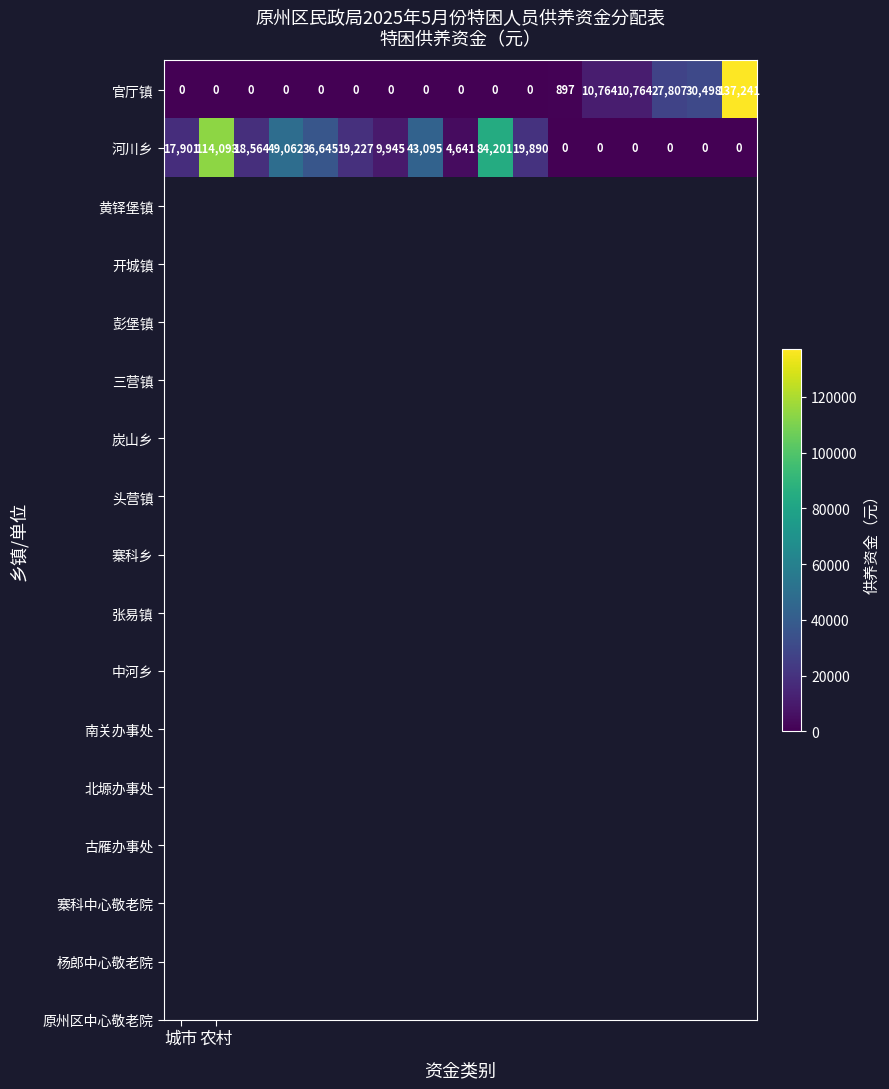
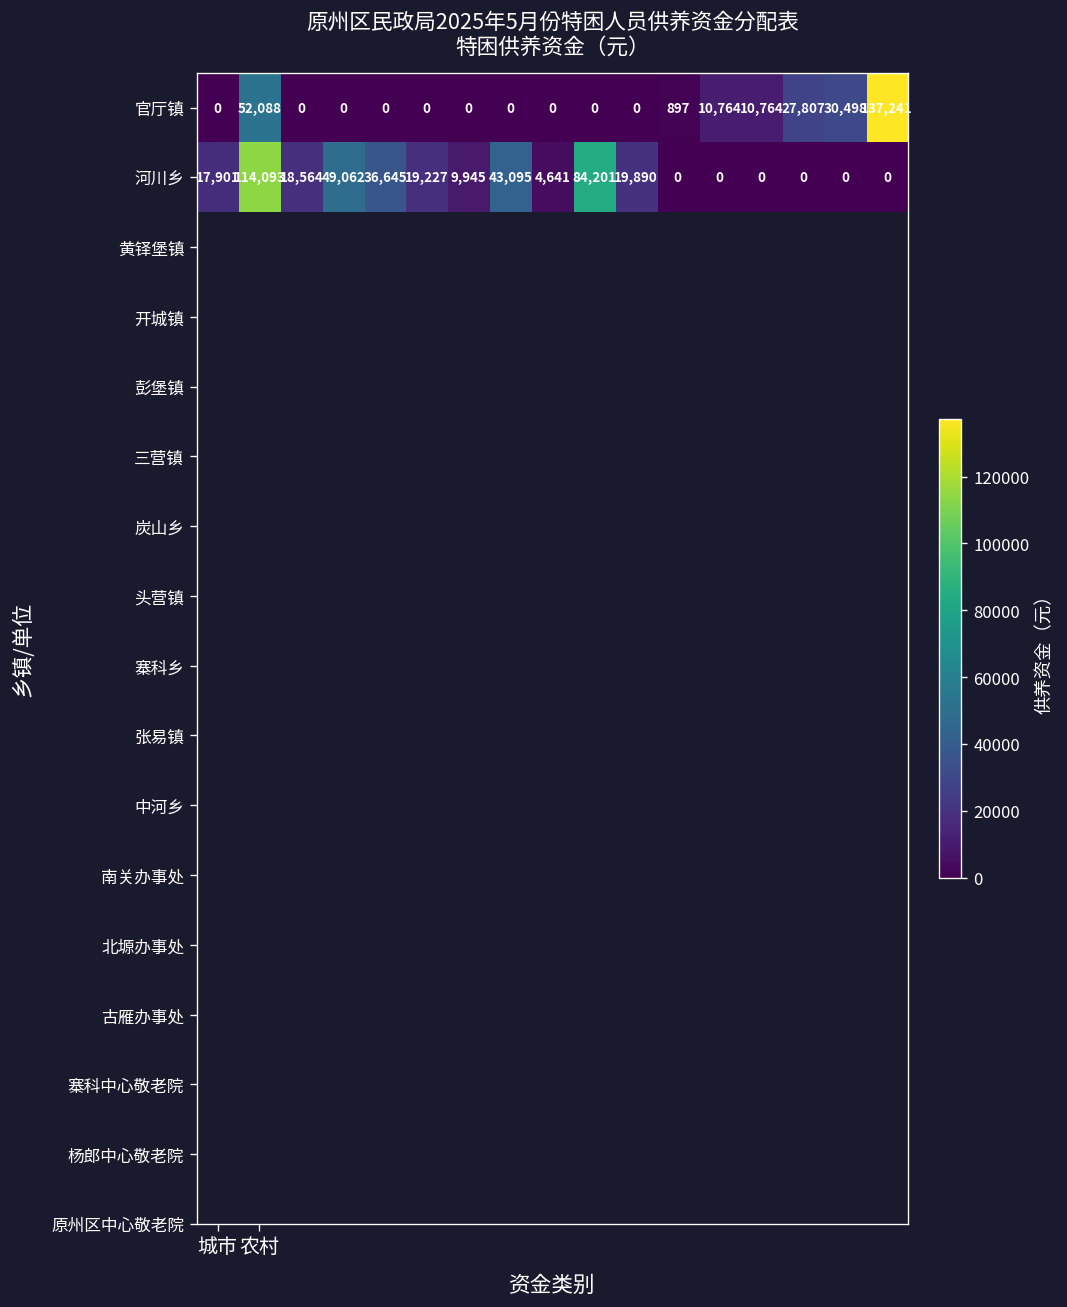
  {
    "官厅镇": {
      "城市": "0",
-     "农村": "0"
+     "农村": "52,088"
    },
    "河川乡": {
      "城市": "17,901",
      "农村": "114,093"
    }
  }
